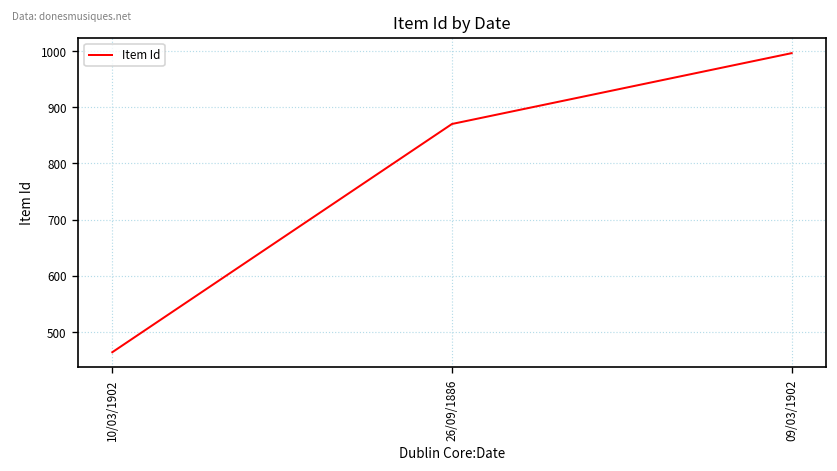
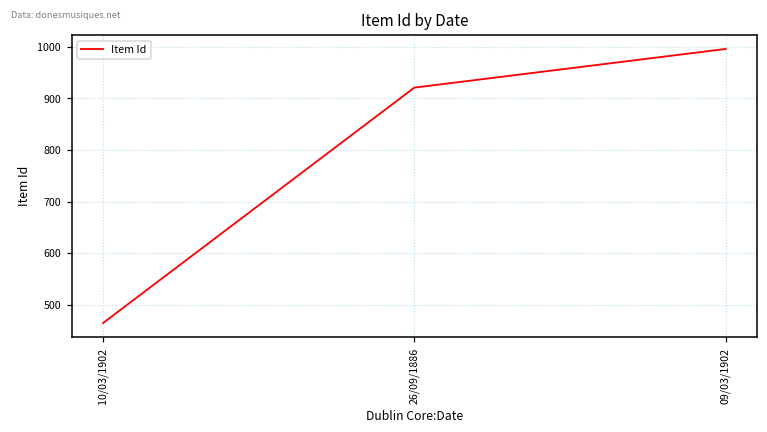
  {
    "10/03/1902": 460,
-   "26/09/1886": 870,
+   "26/09/1886": 920,
    "09/03/1902": 1000
  }
